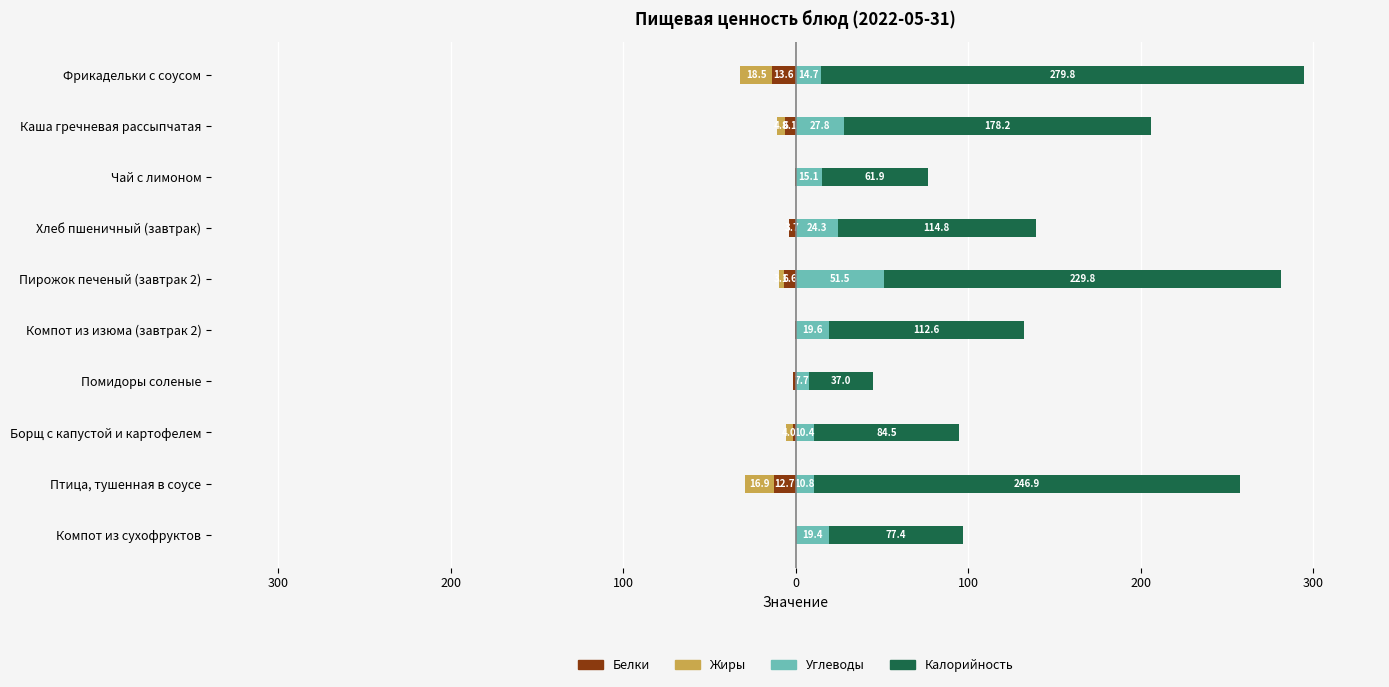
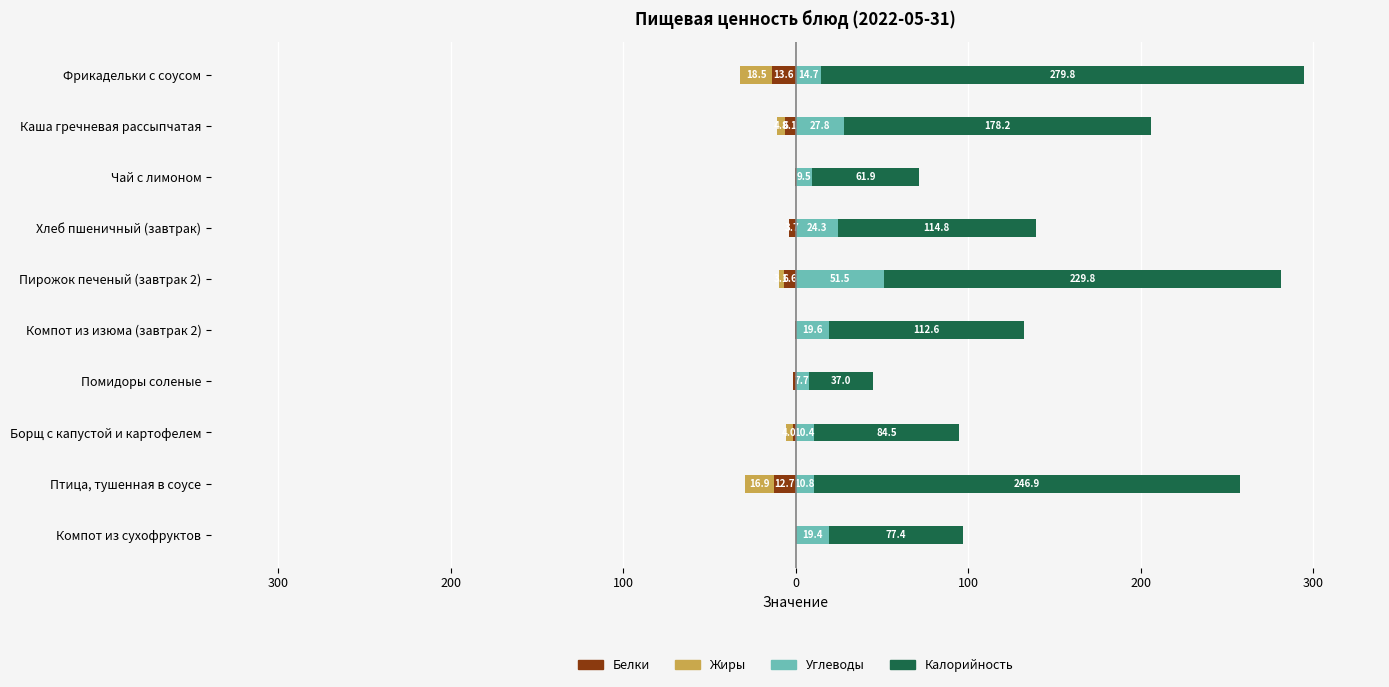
  {
    "Углеводы": {
      "Фрикадельки с соусом": 14.7,
      "Каша гречневая рассыпчатая": 27.8,
-     "Чай с лимоном": 15.1,
+     "Чай с лимоном": 9.5,
      "Хлеб пшеничный (завтрак)": 24.3,
      "Пирожок печеный (завтрак 2)": 51.5,
      "Компот из изюма (завтрак 2)": 19.6,
      "Помидоры соленые": 7.7,
      "Борщ с капустой и картофелем": 10.4,
      "Птица, тушенная в соусе": 10.8,
      "Компот из сухофруктов": 19.4
    },
    "Калорийность": {
      "Фрикадельки с соусом": 279.8,
      "Каша гречневая рассыпчатая": 178.2,
      "Чай с лимоном": 61.9,
      "Хлеб пшеничный (завтрак)": 114.8,
      "Пирожок печеный (завтрак 2)": 229.8,
      "Компот из изюма (завтрак 2)": 112.6,
      "Помидоры соленые": 37.0,
      "Борщ с капустой и картофелем": 84.5,
      "Птица, тушенная в соусе": 246.9,
      "Компот из сухофруктов": 77.4
    }
  }
